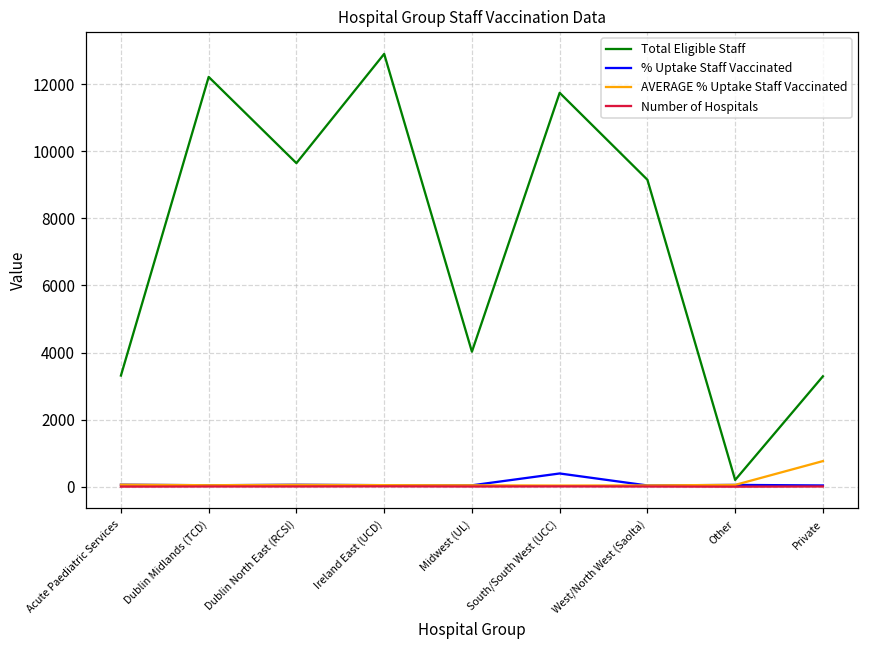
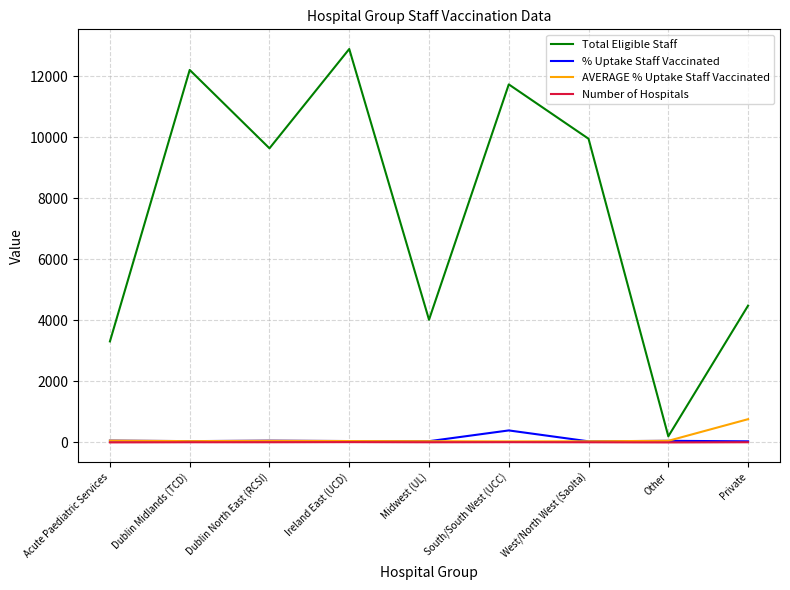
  {
    "Total Eligible Staff": {
      "Acute Paediatric Services": 3300,
      "Dublin Midlands (TCD)": 12200,
      "Dublin North East (RCSI)": 9600,
      "Ireland East (UCD)": 12900,
      "Midwest (UL)": 4000,
      "South/South West (UCC)": 11700,
-     "West/North West (Saolta)": 9100,
+     "West/North West (Saolta)": 10000,
      "Other": 200,
-     "Private": 3300
+     "Private": 4500
    },
    "% Uptake Staff Vaccinated": {
      "South/South West (UCC)": 400
    },
    "AVERAGE % Uptake Staff Vaccinated": {
      "Private": 800
    }
  }
